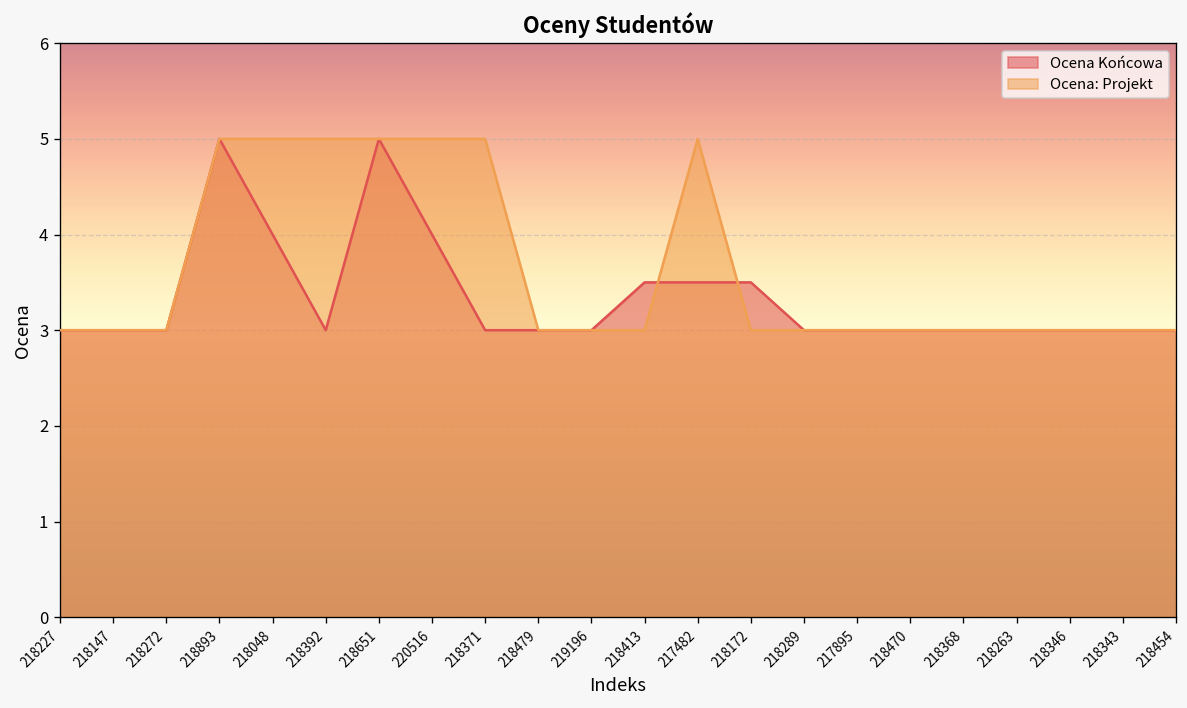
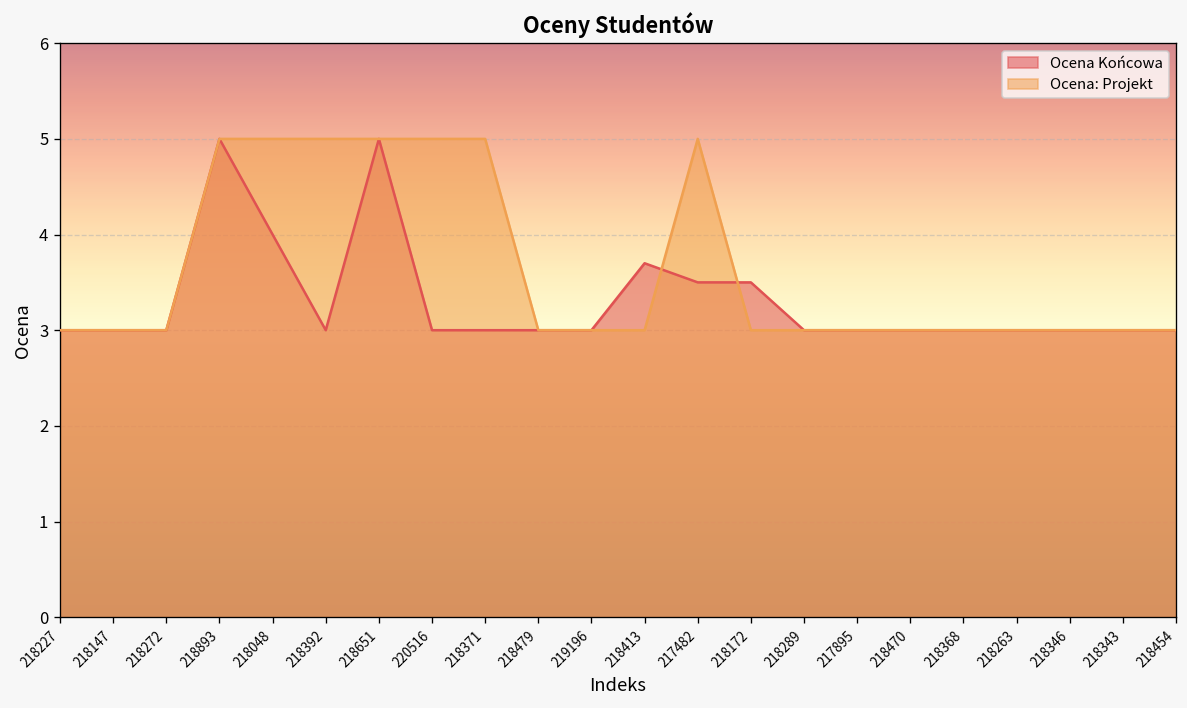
  {
    "Ocena Końcowa": {
      "218048": 4.0,
      "218392": 3.0,
-     "220516": 4,
+     "220516": 3,
      "218371": 3.0,
-     "218413": 3.5,
+     "218413": 3.7,
      "217482": 3.5,
      "218172": 3.5
    },
    "Ocena: Projekt": {
      "218048": 5.0,
      "218392": 5.0,
      "220516": 5.0,
      "218371": 5.0,
      "218413": 3.0,
      "217482": 5.0,
      "218172": 3.0
    }
  }
